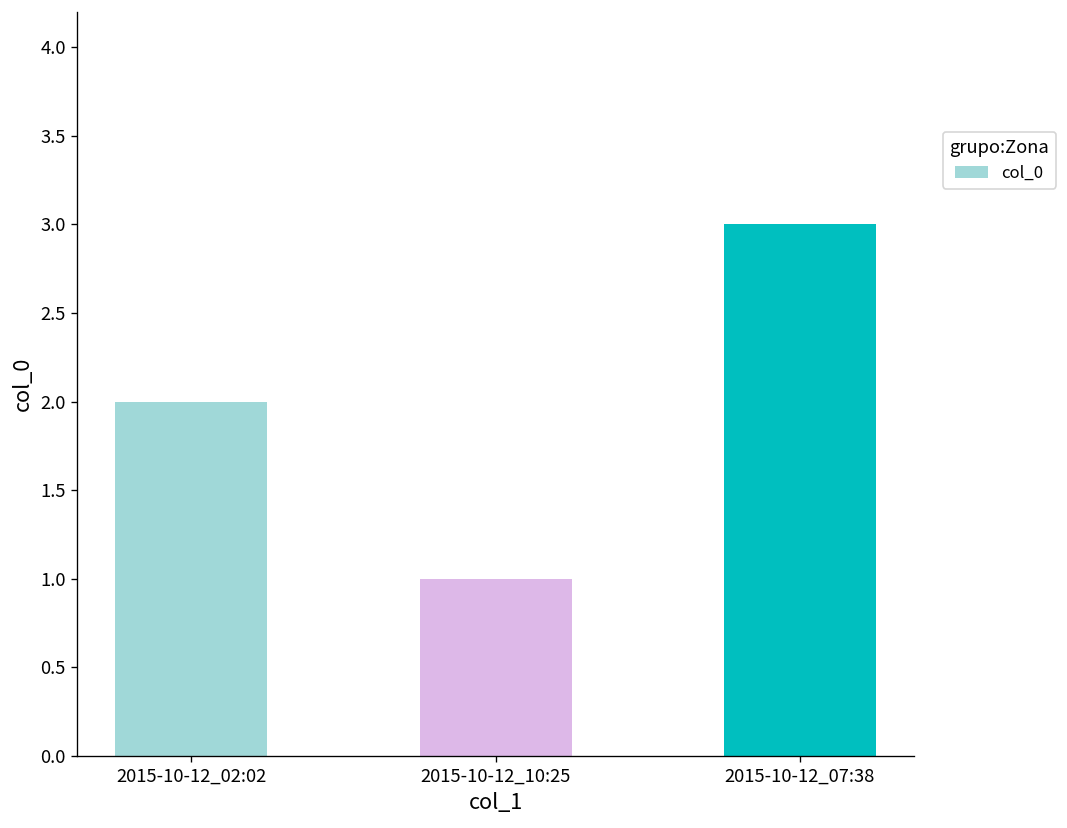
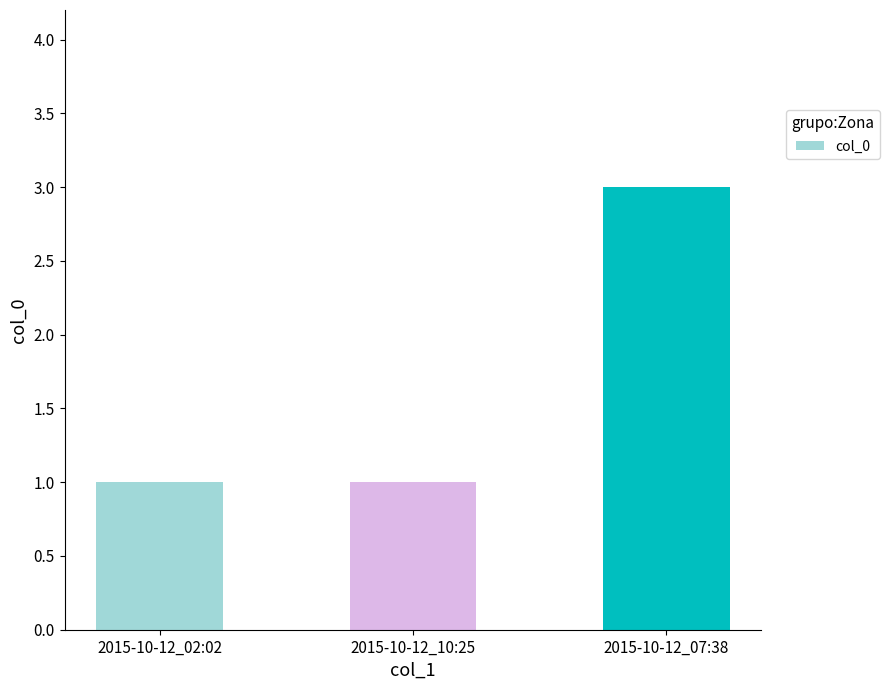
  {
-   "2015-10-12_02:02": 2,
+   "2015-10-12_02:02": 1,
    "2015-10-12_10:25": 1,
    "2015-10-12_07:38": 3
  }
